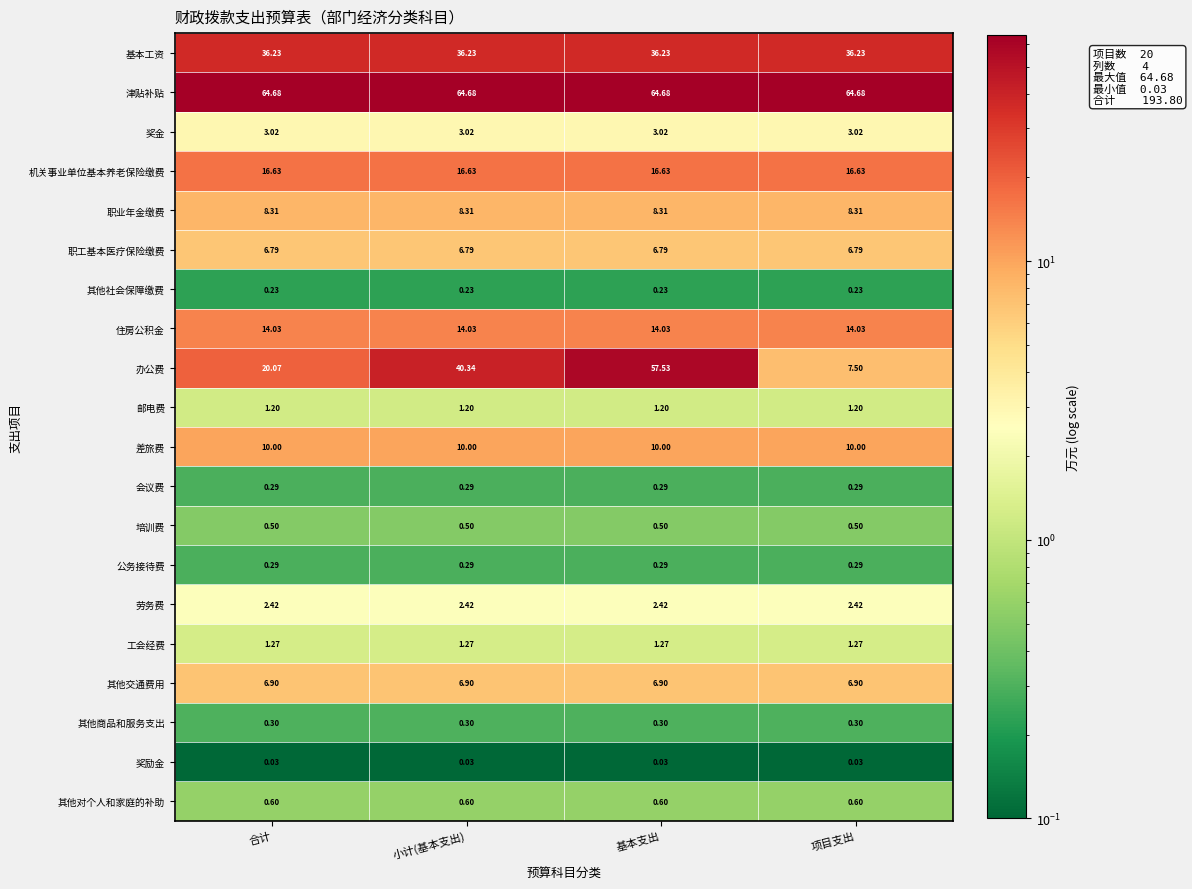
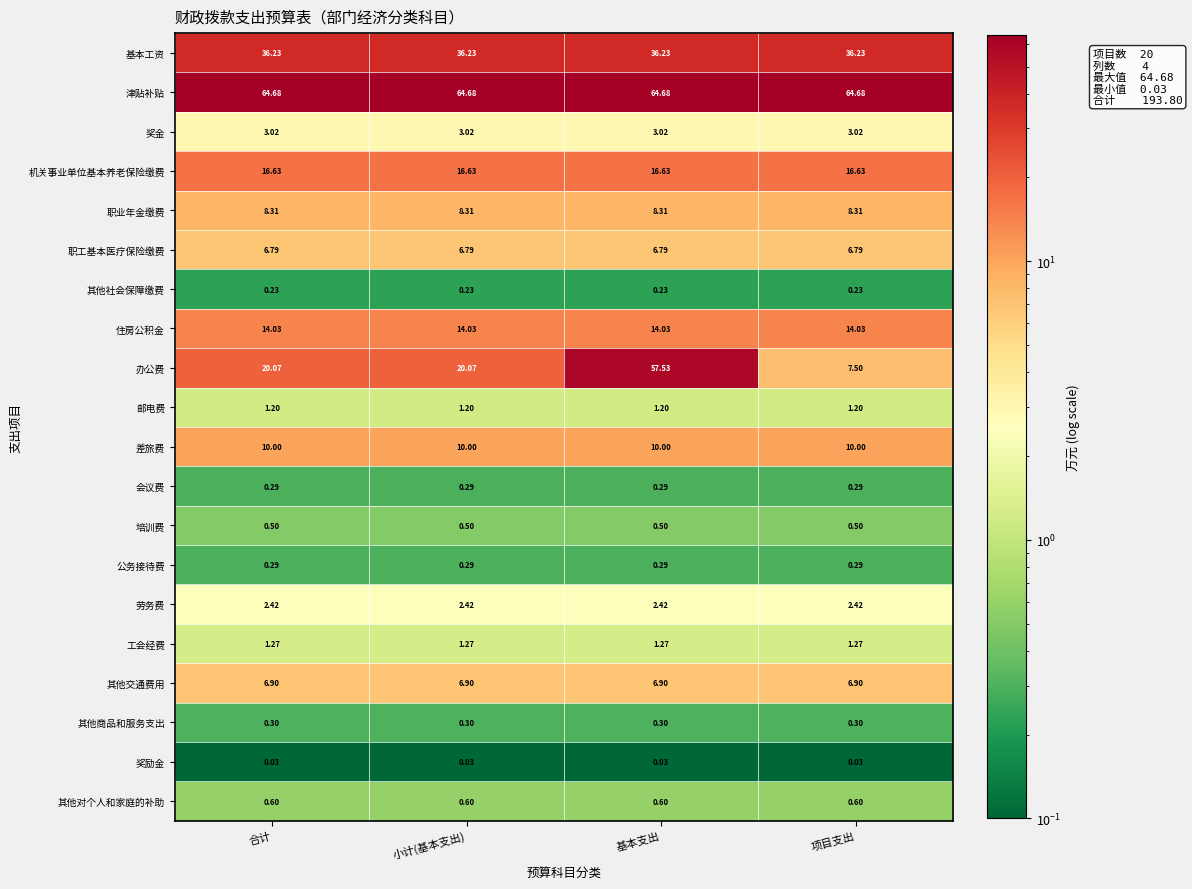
  {
    "基本工资": {
      "合计": 36.23,
      "小计(基本支出)": 36.23,
      "基本支出": 36.23,
      "项目支出": 36.23
    },
    "津贴补贴": {
      "合计": 64.68,
      "小计(基本支出)": 64.68,
      "基本支出": 64.68,
      "项目支出": 64.68
    },
    "奖金": {
      "合计": 3.02,
      "小计(基本支出)": 3.02,
      "基本支出": 3.02,
      "项目支出": 3.02
    },
    "机关事业单位基本养老保险缴费": {
      "合计": 16.63,
      "小计(基本支出)": 16.63,
      "基本支出": 16.63,
      "项目支出": 16.63
    },
    "职业年金缴费": {
      "合计": 8.31,
      "小计(基本支出)": 8.31,
      "基本支出": 8.31,
      "项目支出": 8.31
    },
    "职工基本医疗保险缴费": {
      "合计": 6.79,
      "小计(基本支出)": 6.79,
      "基本支出": 6.79,
      "项目支出": 6.79
    },
    "其他社会保障缴费": {
      "合计": 0.23,
      "小计(基本支出)": 0.23,
      "基本支出": 0.23,
      "项目支出": 0.23
    },
    "住房公积金": {
      "合计": 14.03,
      "小计(基本支出)": 14.03,
      "基本支出": 14.03,
      "项目支出": 14.03
    },
    "办公费": {
      "合计": 20.07,
-     "小计(基本支出)": 40.34,
+     "小计(基本支出)": 20.07,
      "基本支出": 57.53,
      "项目支出": 7.50
    },
    "邮电费": {
      "合计": 1.20,
      "小计(基本支出)": 1.20,
      "基本支出": 1.20,
      "项目支出": 1.20
    },
    "差旅费": {
      "合计": 10.00,
      "小计(基本支出)": 10.00,
      "基本支出": 10.00,
      "项目支出": 10.00
    },
    "会议费": {
      "合计": 0.29,
      "小计(基本支出)": 0.29,
      "基本支出": 0.29,
      "项目支出": 0.29
    },
    "培训费": {
      "合计": 0.50,
      "小计(基本支出)": 0.50,
      "基本支出": 0.50,
      "项目支出": 0.50
    },
    "公务接待费": {
      "合计": 0.29,
      "小计(基本支出)": 0.29,
      "基本支出": 0.29,
      "项目支出": 0.29
    },
    "劳务费": {
      "合计": 2.42,
      "小计(基本支出)": 2.42,
      "基本支出": 2.42,
      "项目支出": 2.42
    },
    "工会经费": {
      "合计": 1.27,
      "小计(基本支出)": 1.27,
      "基本支出": 1.27,
      "项目支出": 1.27
    },
    "其他交通费用": {
      "合计": 6.90,
      "小计(基本支出)": 6.90,
      "基本支出": 6.90,
      "项目支出": 6.90
    },
    "其他商品和服务支出": {
      "合计": 0.30,
      "小计(基本支出)": 0.30,
      "基本支出": 0.30,
      "项目支出": 0.30
    },
    "奖励金": {
      "合计": 0.03,
      "小计(基本支出)": 0.03,
      "基本支出": 0.03,
      "项目支出": 0.03
    },
    "其他对个人和家庭的补助": {
      "合计": 0.60,
      "小计(基本支出)": 0.60,
      "基本支出": 0.60,
      "项目支出": 0.60
    }
  }
